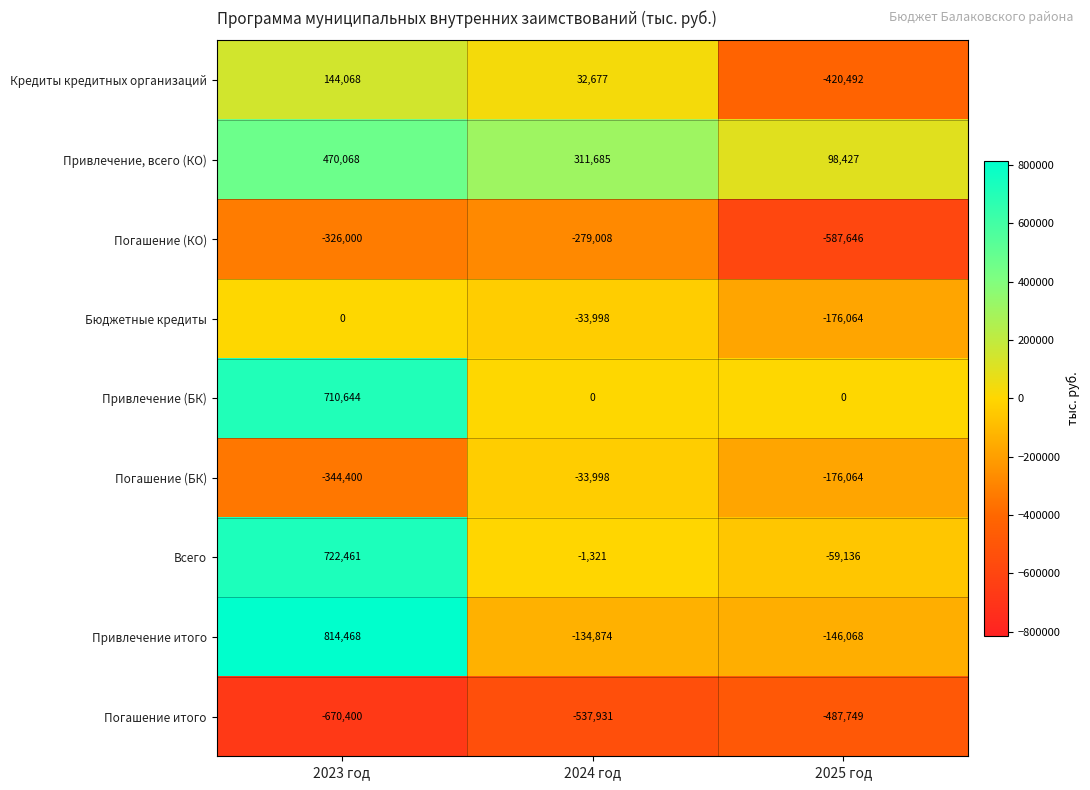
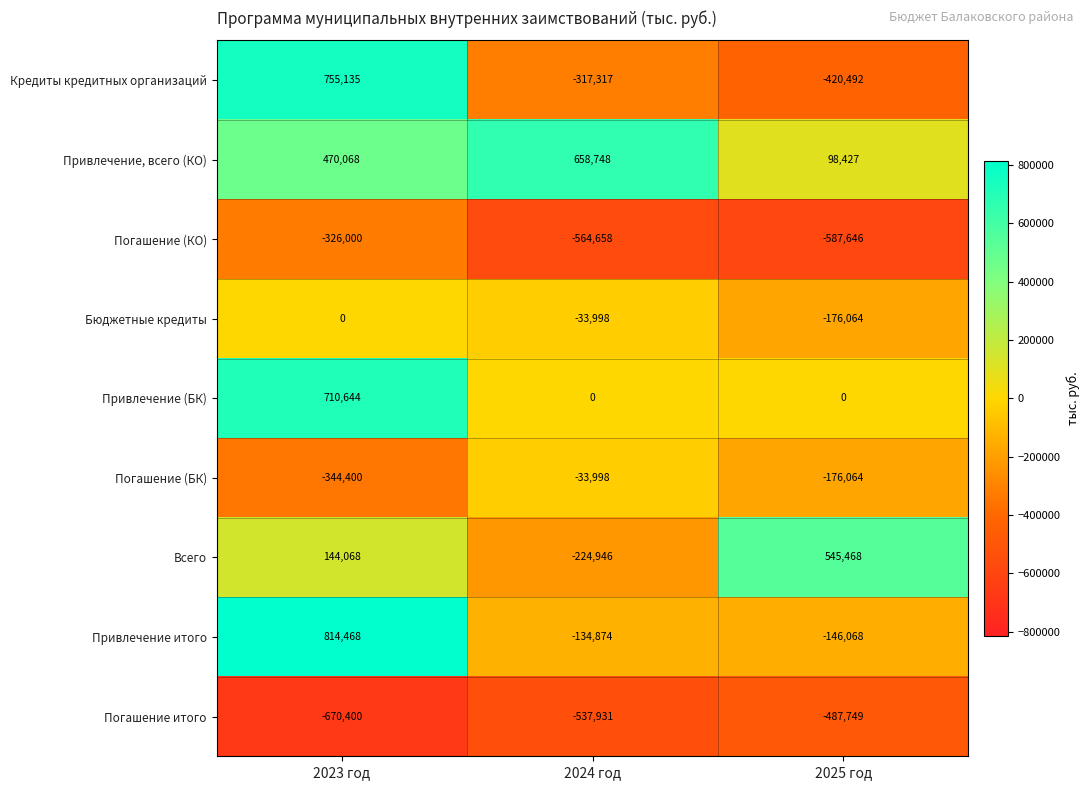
  {
    "Кредиты кредитных организаций": {
-     "2023 год": "144,068",
-     "2024 год": "32,677",
+     "2023 год": "755,135",
+     "2024 год": "-317,317",
      "2025 год": "-420,492"
    },
    "Привлечение, всего (КО)": {
      "2023 год": "470,068",
-     "2024 год": "311,685",
+     "2024 год": "658,748",
      "2025 год": "98,427"
    },
    "Погашение (КО)": {
      "2023 год": "-326,000",
-     "2024 год": "-279,008",
+     "2024 год": "-564,658",
      "2025 год": "-587,646"
    },
    "Бюджетные кредиты": {
      "2023 год": "0",
      "2024 год": "-33,998",
      "2025 год": "-176,064"
    },
    "Привлечение (БК)": {
      "2023 год": "710,644",
      "2024 год": "0",
      "2025 год": "0"
    },
    "Погашение (БК)": {
      "2023 год": "-344,400",
      "2024 год": "-33,998",
      "2025 год": "-176,064"
    },
    "Всего": {
-     "2023 год": "722,461",
-     "2024 год": "-1,321",
-     "2025 год": "-59,136"
+     "2023 год": "144,068",
+     "2024 год": "-224,946",
+     "2025 год": "545,468"
    },
    "Привлечение итого": {
      "2023 год": "814,468",
      "2024 год": "-134,874",
      "2025 год": "-146,068"
    },
    "Погашение итого": {
      "2023 год": "-670,400",
      "2024 год": "-537,931",
      "2025 год": "-487,749"
    }
  }
